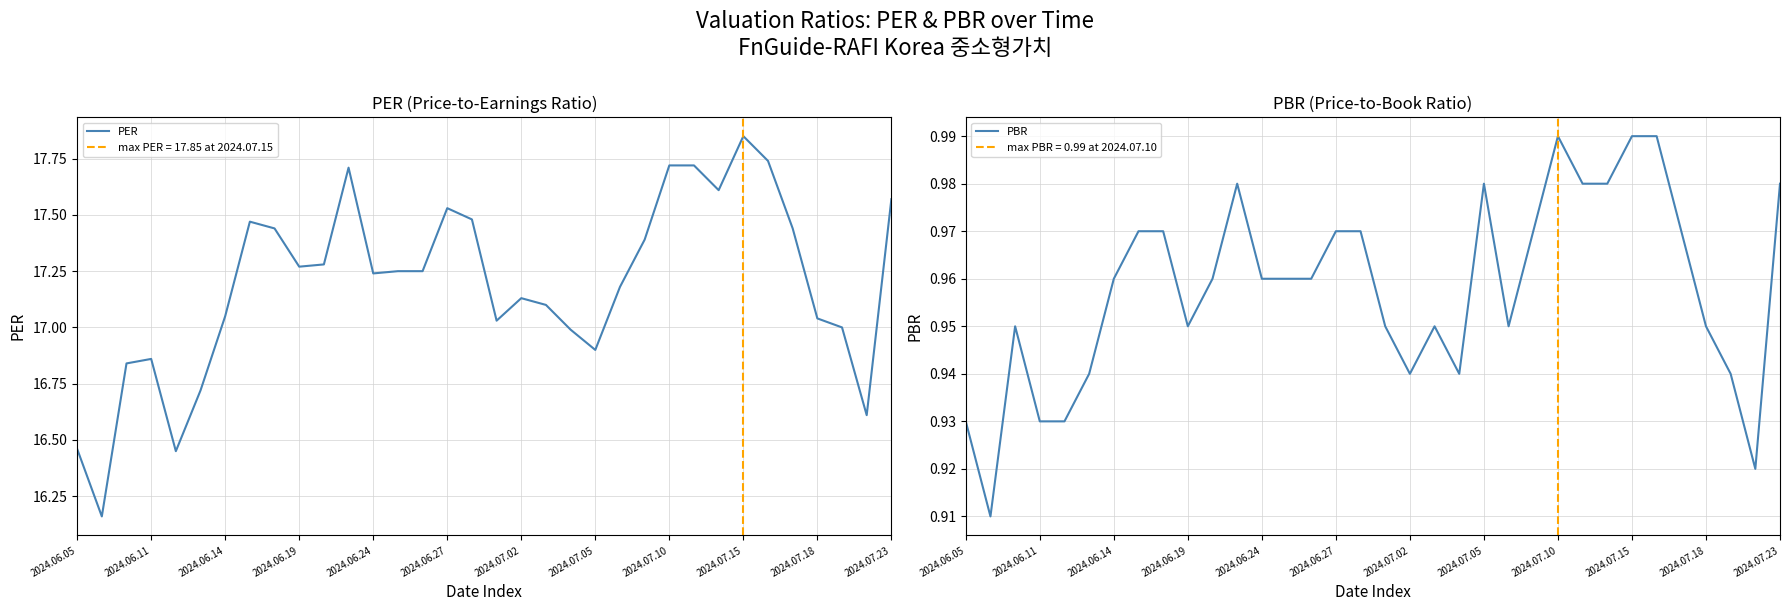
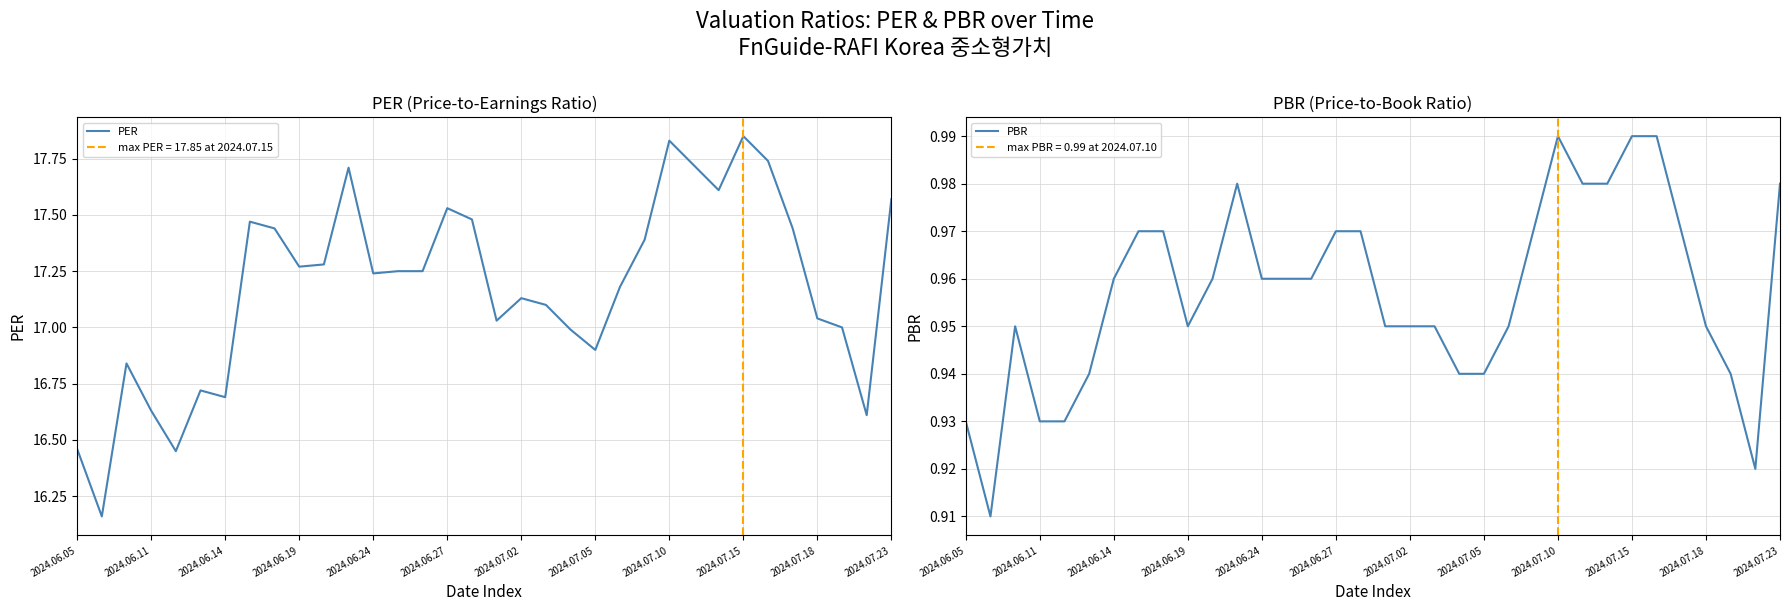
  {
    "PER (Price-to-Earnings Ratio)": {
      "2024.06.05": 16.46,
-     "2024.06.11": 16.86,
-     "2024.06.14": 17.05,
+     "2024.06.11": 16.63,
+     "2024.06.14": 16.69,
      "2024.06.19": 17.27,
      "2024.06.24": 17.24,
      "2024.06.27": 17.53,
      "2024.07.02": 17.13,
      "2024.07.05": 16.90,
-     "2024.07.10": 17.72,
+     "2024.07.10": 17.83,
      "2024.07.15": 17.85,
      "2024.07.18": 17.04,
      "2024.07.23": 17.57
    },
    "PBR (Price-to-Book Ratio)": {
      "2024.06.05": 0.93,
      "2024.06.11": 0.93,
      "2024.06.14": 0.96,
      "2024.06.19": 0.95,
      "2024.06.24": 0.96,
      "2024.06.27": 0.97,
-     "2024.07.02": 0.94,
-     "2024.07.05": 0.98,
+     "2024.07.02": 0.95,
+     "2024.07.05": 0.94,
      "2024.07.10": 0.99,
      "2024.07.15": 0.99,
      "2024.07.18": 0.95,
      "2024.07.23": 0.98
    }
  }
